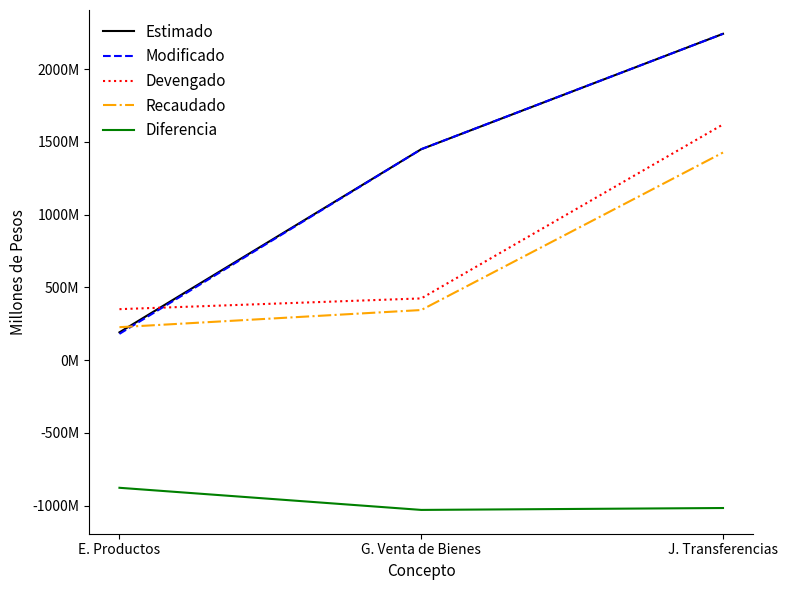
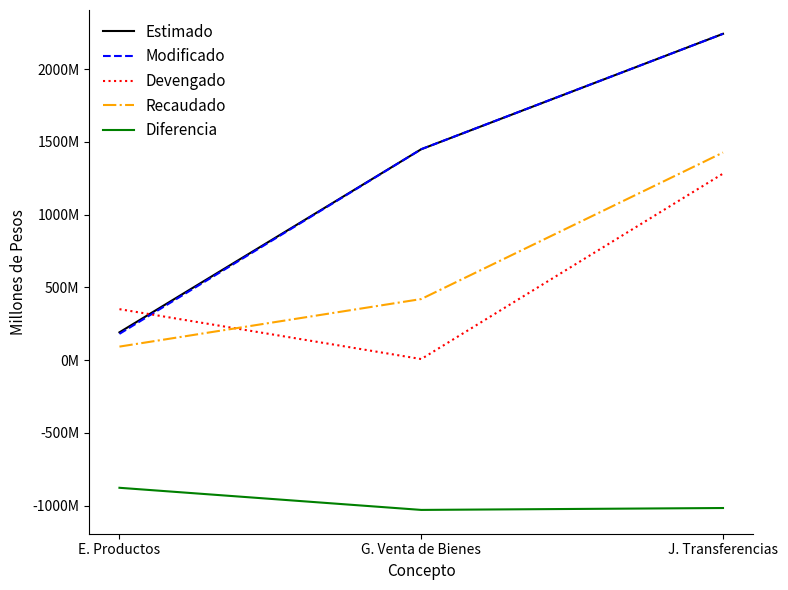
  {
    "Devengado": {
      "E. Productos": 350000000,
-     "G. Venta de Bienes": 420000000,
-     "J. Transferencias": 1620000000
+     "G. Venta de Bienes": 10000000,
+     "J. Transferencias": 1280000000
    },
    "Recaudado": {
-     "E. Productos": 230000000,
-     "G. Venta de Bienes": 340000000,
+     "E. Productos": 90000000,
+     "G. Venta de Bienes": 420000000,
      "J. Transferencias": 1430000000
    },
    "Diferencia": {
      "E. Productos": -880000000,
      "G. Venta de Bienes": -1030000000,
      "J. Transferencias": -1020000000
    }
  }
